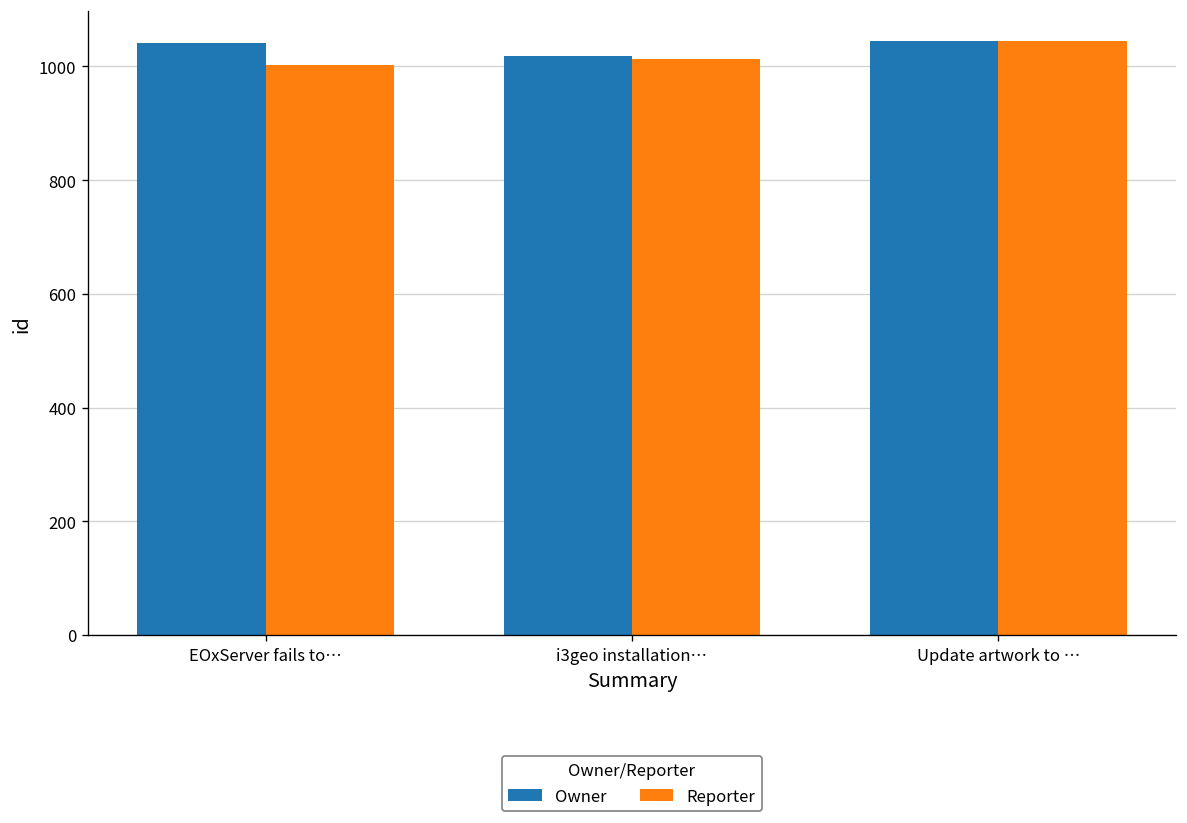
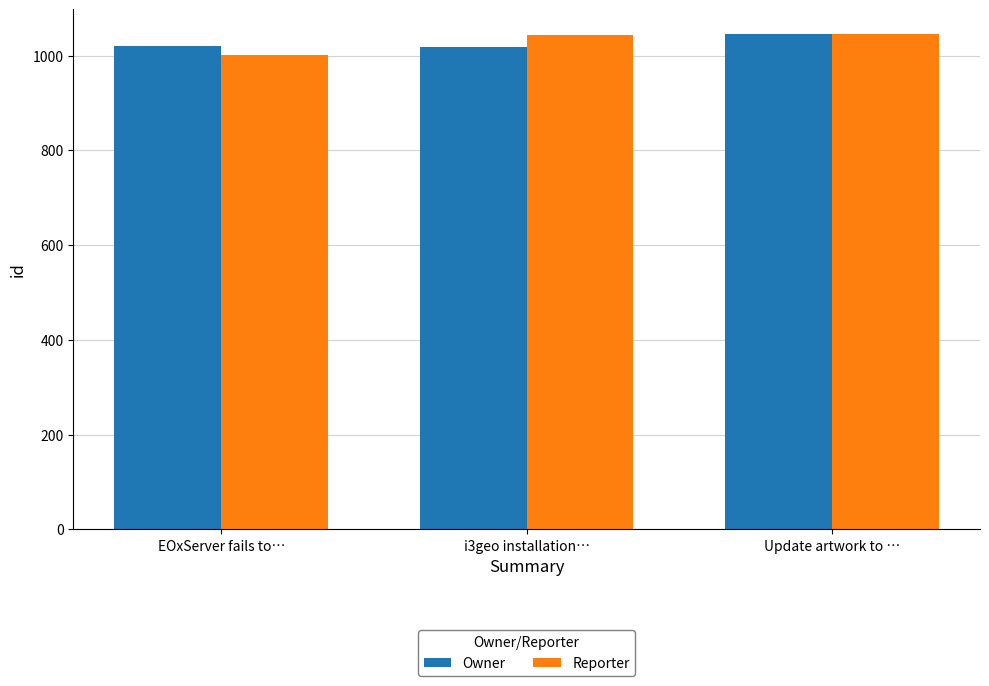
  {
    "Owner": {
-     "EOxServer fails to…": 1040,
+     "EOxServer fails to…": 1020,
      "i3geo installation…": 1020,
      "Update artwork to …": 1050
    },
    "Reporter": {
      "EOxServer fails to…": 1000,
-     "i3geo installation…": 1010,
+     "i3geo installation…": 1040,
      "Update artwork to …": 1050
    }
  }
